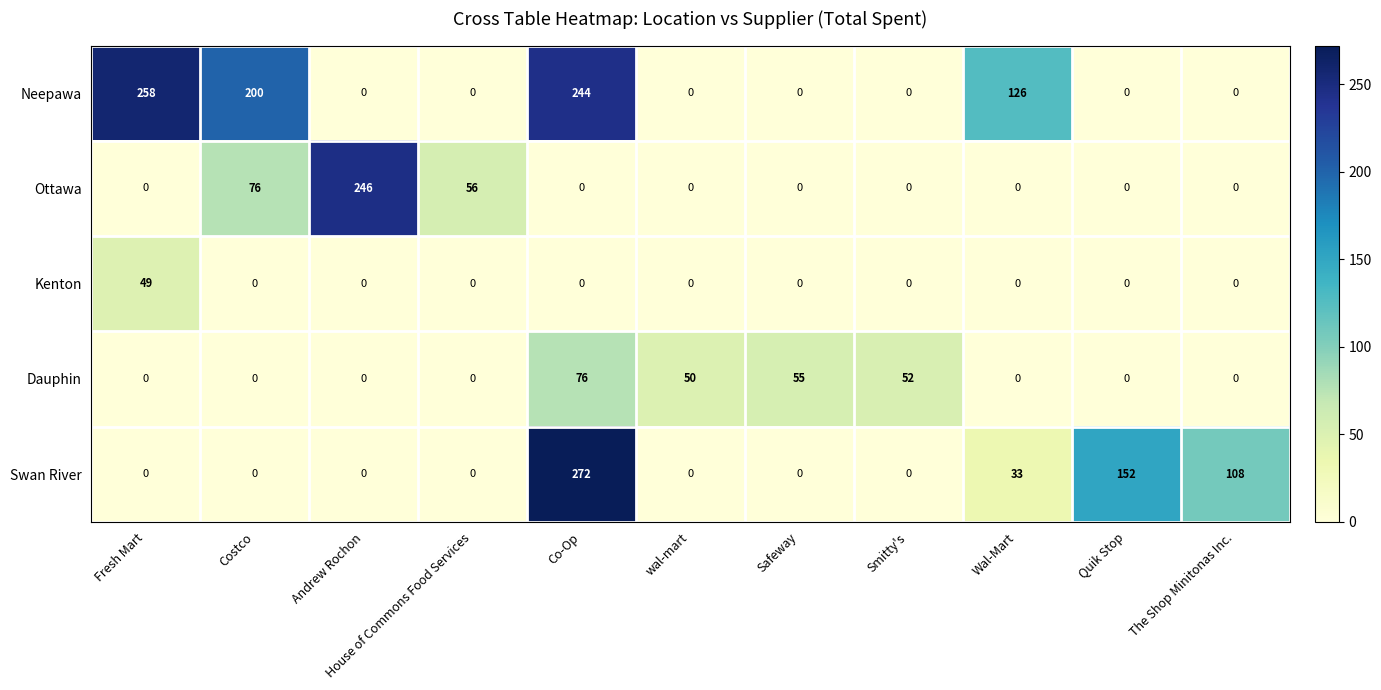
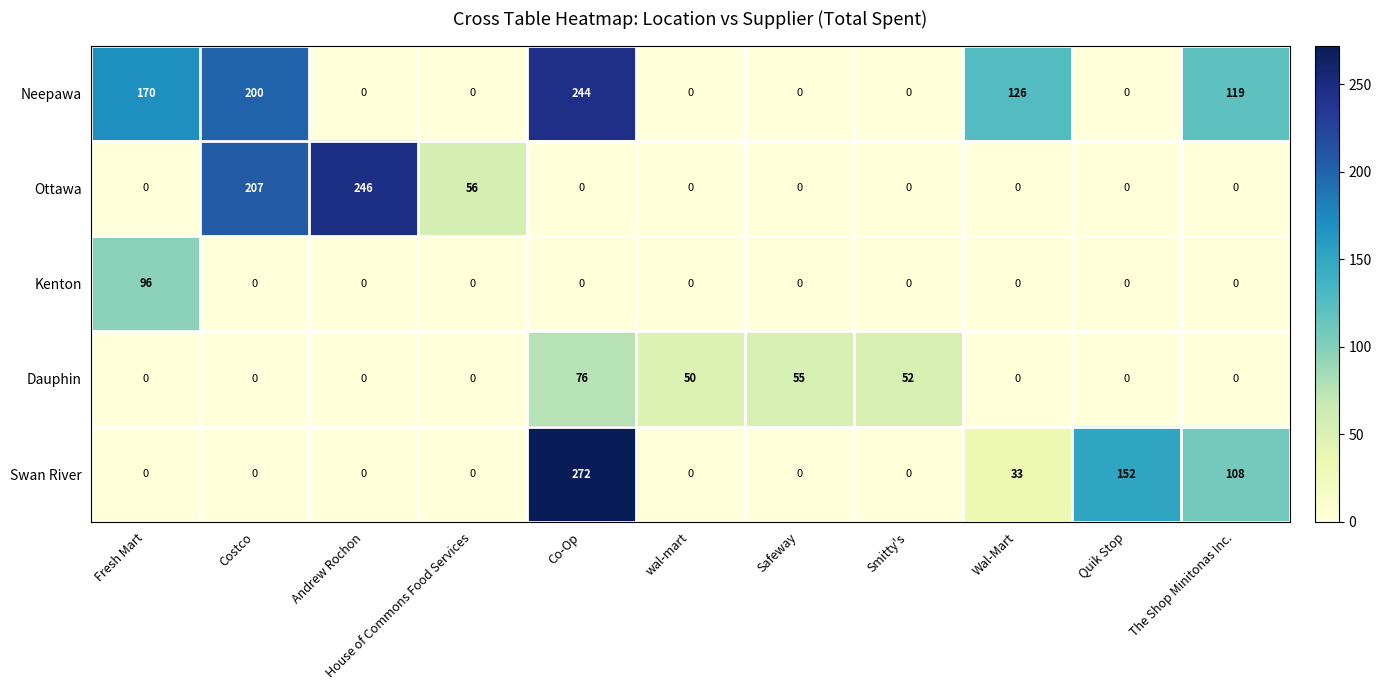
  {
    "Neepawa": {
-     "Fresh Mart": 258,
+     "Fresh Mart": 170,
      "Costco": 200,
      "Andrew Rochon": 0,
      "House of Commons Food Services": 0,
      "Co-Op": 244,
      "wal-mart": 0,
      "Safeway": 0,
      "Smitty's": 0,
      "Wal-Mart": 126,
      "Quik Stop": 0,
-     "The Shop Minitonas Inc.": 0
+     "The Shop Minitonas Inc.": 119
    },
    "Ottawa": {
      "Fresh Mart": 0,
-     "Costco": 76,
+     "Costco": 207,
      "Andrew Rochon": 246,
      "House of Commons Food Services": 56,
      "Co-Op": 0,
      "wal-mart": 0,
      "Safeway": 0,
      "Smitty's": 0,
      "Wal-Mart": 0,
      "Quik Stop": 0,
      "The Shop Minitonas Inc.": 0
    },
    "Kenton": {
-     "Fresh Mart": 49,
+     "Fresh Mart": 96,
      "Costco": 0,
      "Andrew Rochon": 0,
      "House of Commons Food Services": 0,
      "Co-Op": 0,
      "wal-mart": 0,
      "Safeway": 0,
      "Smitty's": 0,
      "Wal-Mart": 0,
      "Quik Stop": 0,
      "The Shop Minitonas Inc.": 0
    },
    "Dauphin": {
      "Fresh Mart": 0,
      "Costco": 0,
      "Andrew Rochon": 0,
      "House of Commons Food Services": 0,
      "Co-Op": 76,
      "wal-mart": 50,
      "Safeway": 55,
      "Smitty's": 52,
      "Wal-Mart": 0,
      "Quik Stop": 0,
      "The Shop Minitonas Inc.": 0
    },
    "Swan River": {
      "Fresh Mart": 0,
      "Costco": 0,
      "Andrew Rochon": 0,
      "House of Commons Food Services": 0,
      "Co-Op": 272,
      "wal-mart": 0,
      "Safeway": 0,
      "Smitty's": 0,
      "Wal-Mart": 33,
      "Quik Stop": 152,
      "The Shop Minitonas Inc.": 108
    }
  }
